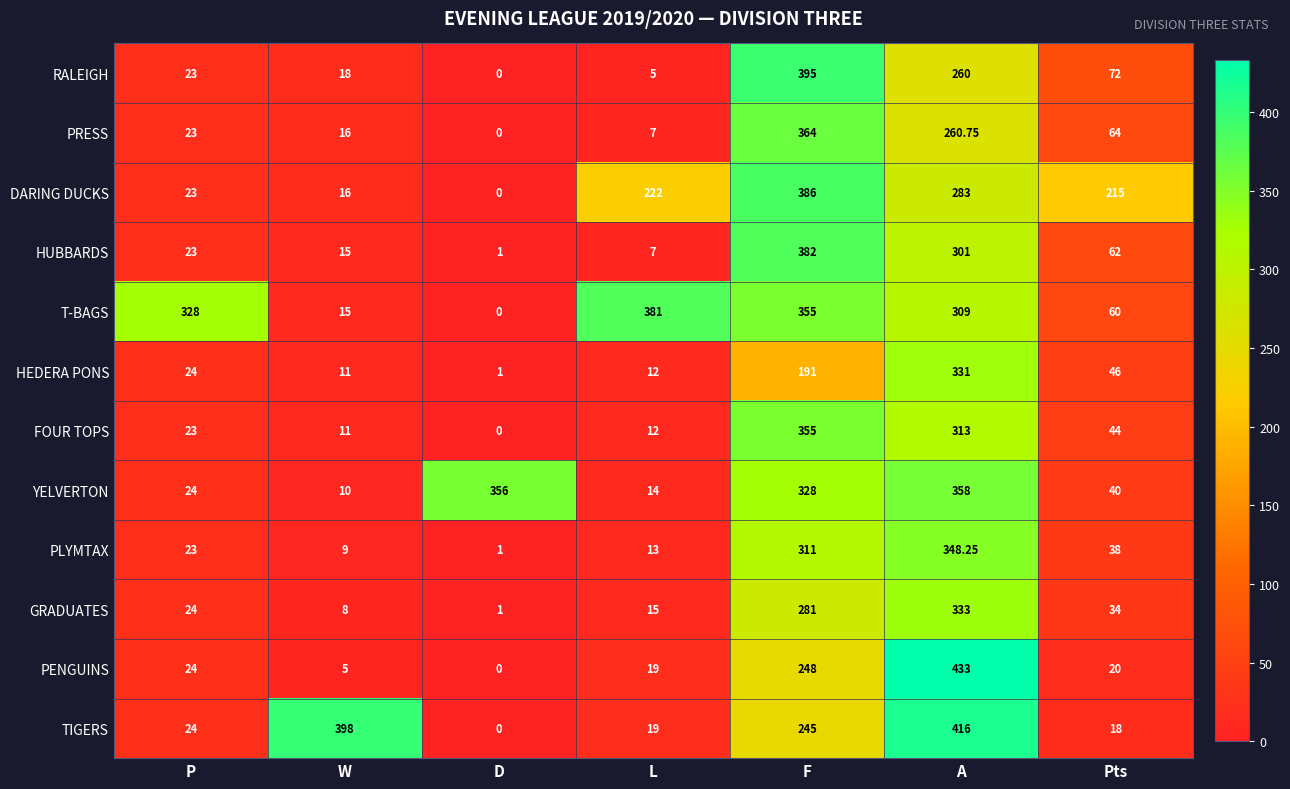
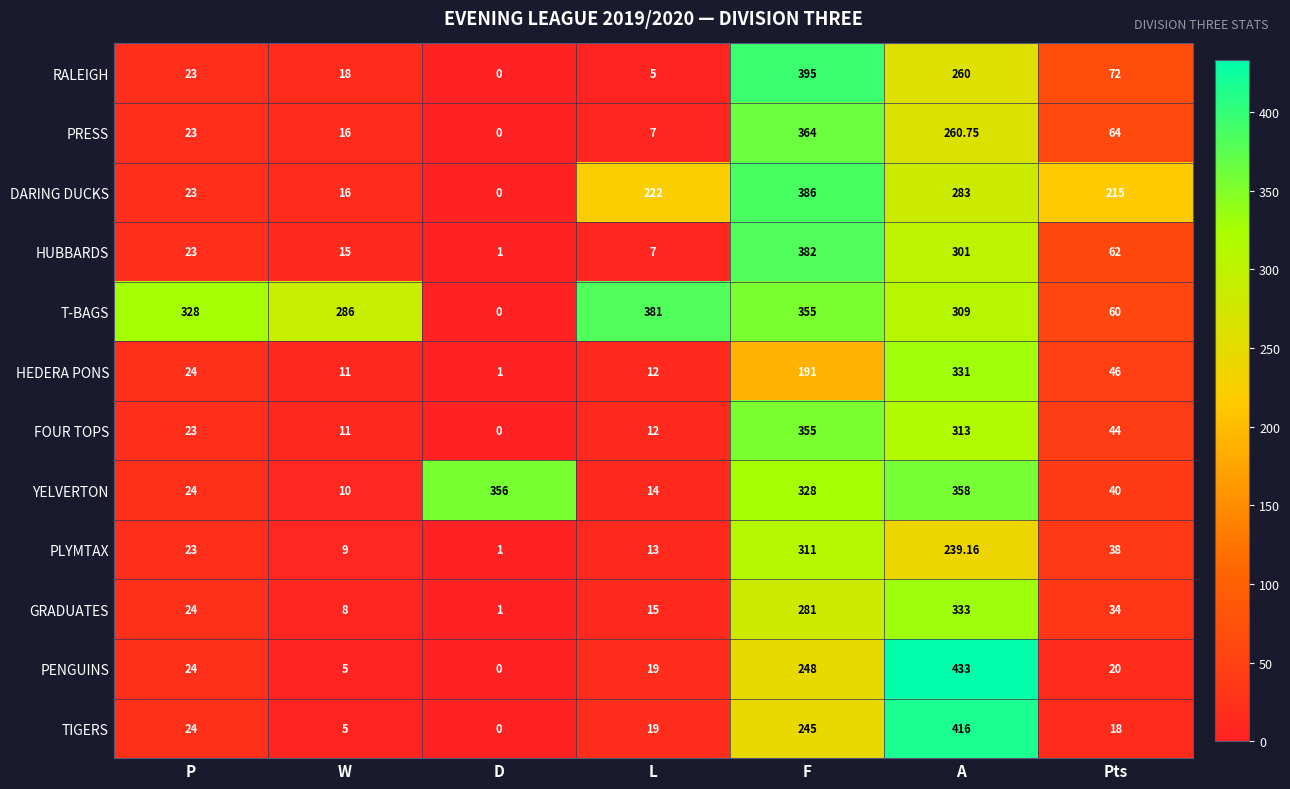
  {
    "RALEIGH": {
      "P": 23,
      "W": 18,
      "D": 0,
      "L": 5,
      "F": 395,
      "A": 260,
      "Pts": 72
    },
    "PRESS": {
      "P": 23,
      "W": 16,
      "D": 0,
      "L": 7,
      "F": 364,
      "A": 260.75,
      "Pts": 64
    },
    "DARING DUCKS": {
      "P": 23,
      "W": 16,
      "D": 0,
      "L": 222,
      "F": 386,
      "A": 283,
      "Pts": 215
    },
    "HUBBARDS": {
      "P": 23,
      "W": 15,
      "D": 1,
      "L": 7,
      "F": 382,
      "A": 301,
      "Pts": 62
    },
    "T-BAGS": {
      "P": 328,
-     "W": 15,
+     "W": 286,
      "D": 0,
      "L": 381,
      "F": 355,
      "A": 309,
      "Pts": 60
    },
    "HEDERA PONS": {
      "P": 24,
      "W": 11,
      "D": 1,
      "L": 12,
      "F": 191,
      "A": 331,
      "Pts": 46
    },
    "FOUR TOPS": {
      "P": 23,
      "W": 11,
      "D": 0,
      "L": 12,
      "F": 355,
      "A": 313,
      "Pts": 44
    },
    "YELVERTON": {
      "P": 24,
      "W": 10,
      "D": 356,
      "L": 14,
      "F": 328,
      "A": 358,
      "Pts": 40
    },
    "PLYMTAX": {
      "P": 23,
      "W": 9,
      "D": 1,
      "L": 13,
      "F": 311,
-     "A": 348.25,
+     "A": 239.16,
      "Pts": 38
    },
    "GRADUATES": {
      "P": 24,
      "W": 8,
      "D": 1,
      "L": 15,
      "F": 281,
      "A": 333,
      "Pts": 34
    },
    "PENGUINS": {
      "P": 24,
      "W": 5,
      "D": 0,
      "L": 19,
      "F": 248,
      "A": 433,
      "Pts": 20
    },
    "TIGERS": {
      "P": 24,
-     "W": 398,
+     "W": 5,
      "D": 0,
      "L": 19,
      "F": 245,
      "A": 416,
      "Pts": 18
    }
  }
